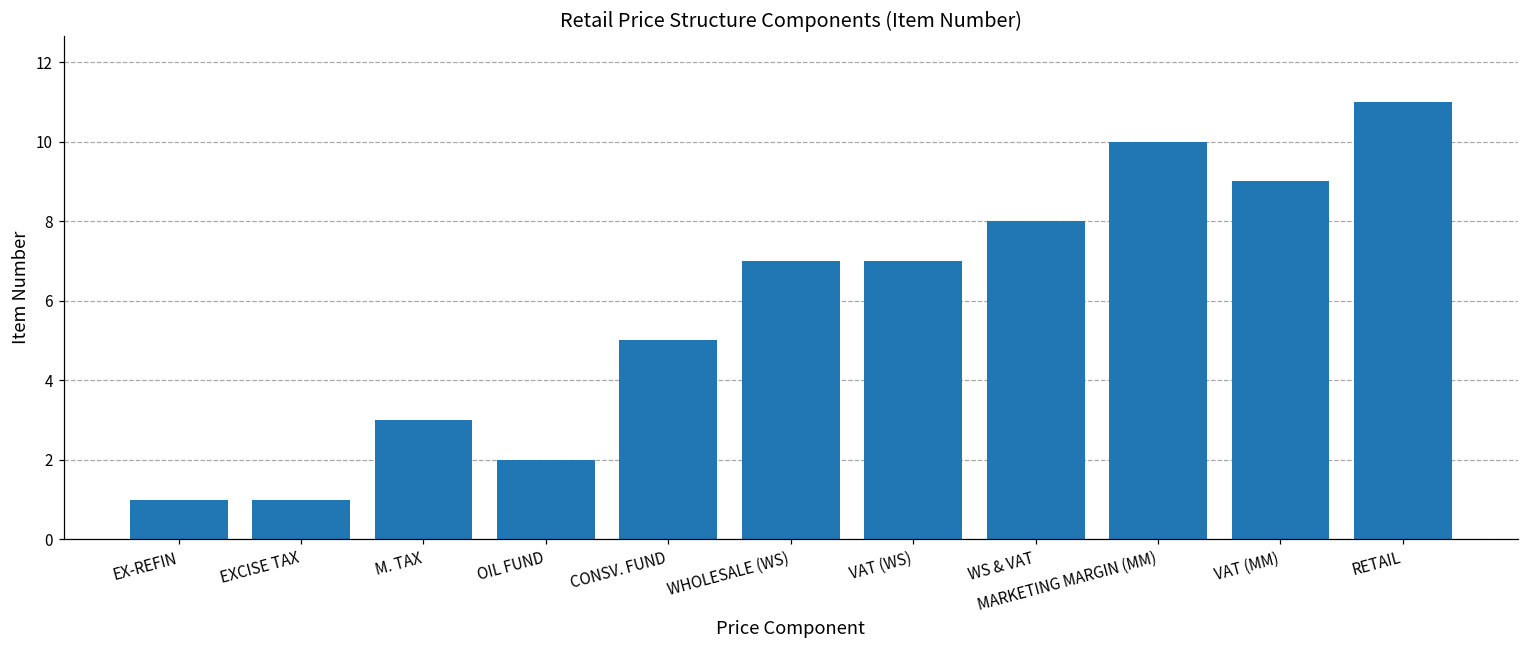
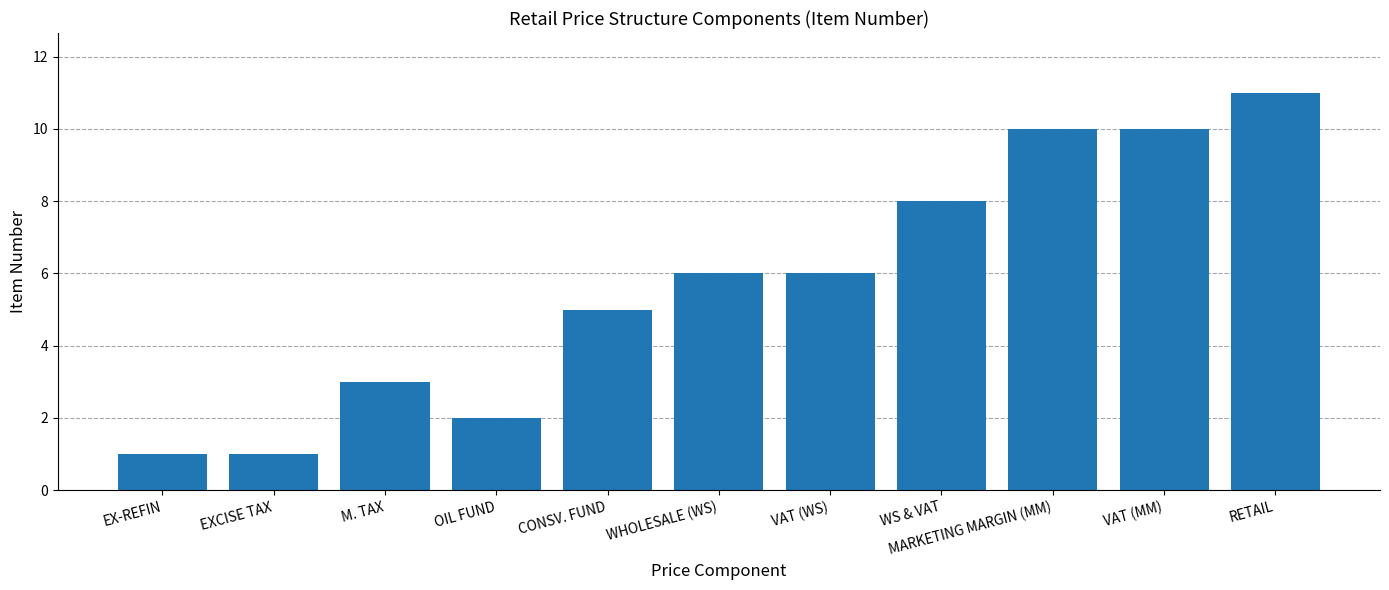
  {
    "EX-REFIN": 1,
    "EXCISE TAX": 1,
    "M. TAX": 3,
    "OIL FUND": 2,
    "CONSV. FUND": 5,
-   "WHOLESALE (WS)": 7,
-   "VAT (WS)": 7,
+   "WHOLESALE (WS)": 6,
+   "VAT (WS)": 6,
    "WS & VAT": 8,
    "MARKETING MARGIN (MM)": 10,
-   "VAT (MM)": 9,
+   "VAT (MM)": 10,
    "RETAIL": 11
  }
